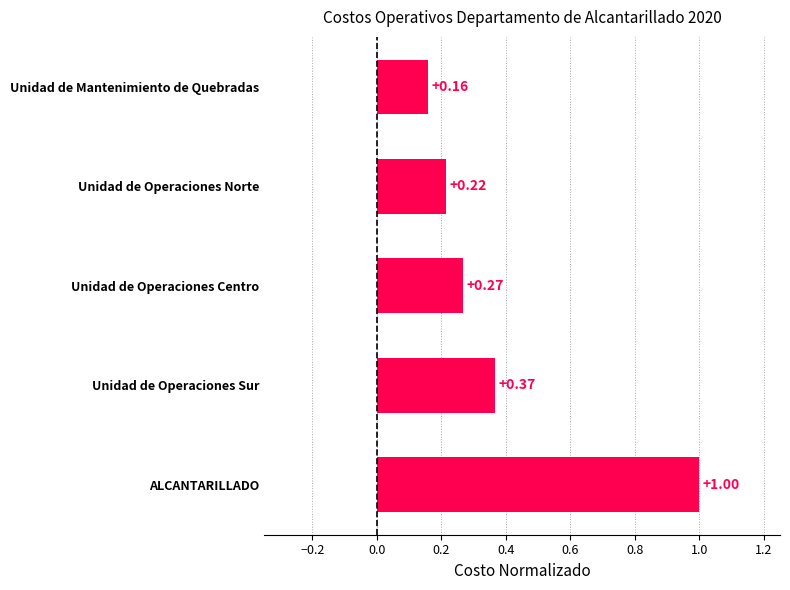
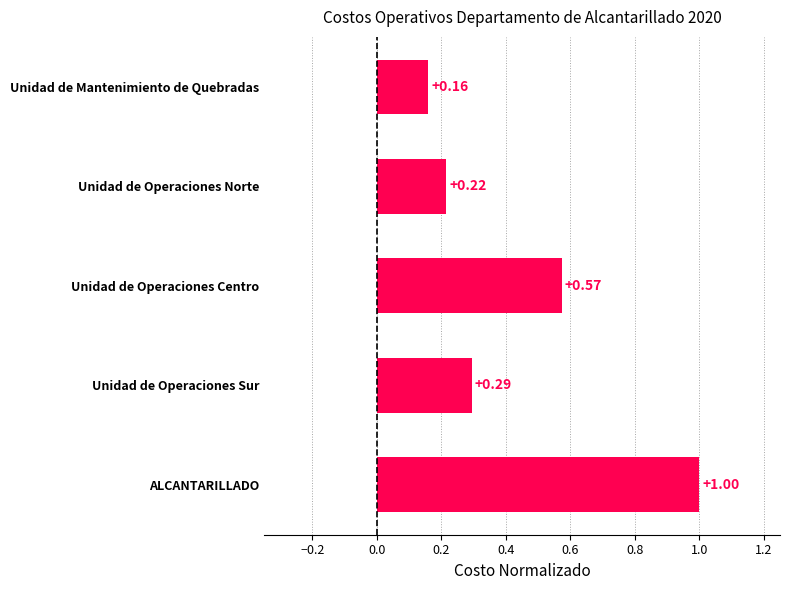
  {
    "Unidad de Mantenimiento de Quebradas": "+0.16",
    "Unidad de Operaciones Norte": "+0.22",
-   "Unidad de Operaciones Centro": "+0.27",
-   "Unidad de Operaciones Sur": "+0.37",
+   "Unidad de Operaciones Centro": "+0.57",
+   "Unidad de Operaciones Sur": "+0.29",
    "ALCANTARILLADO": "+1.00"
  }
